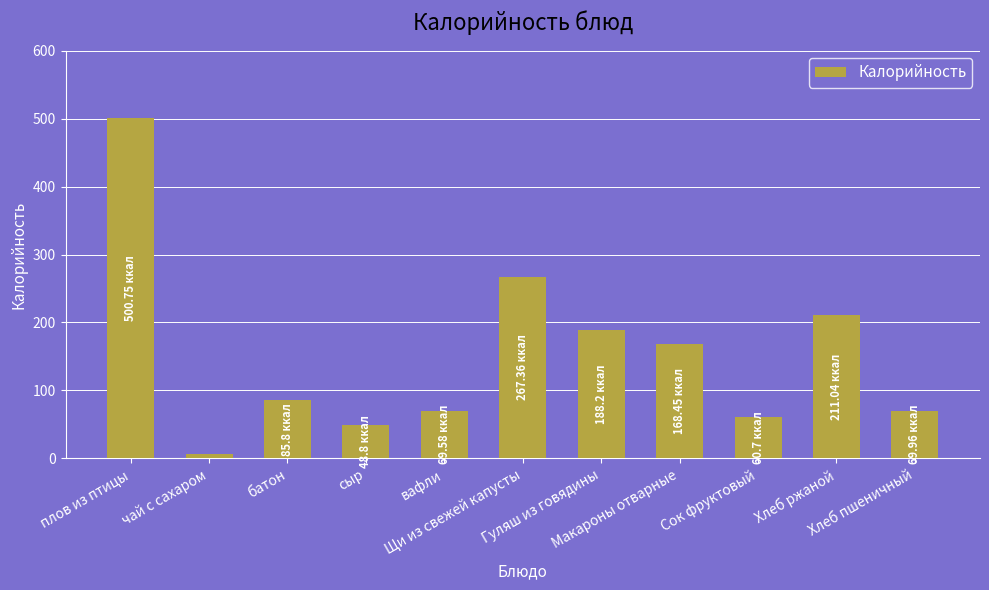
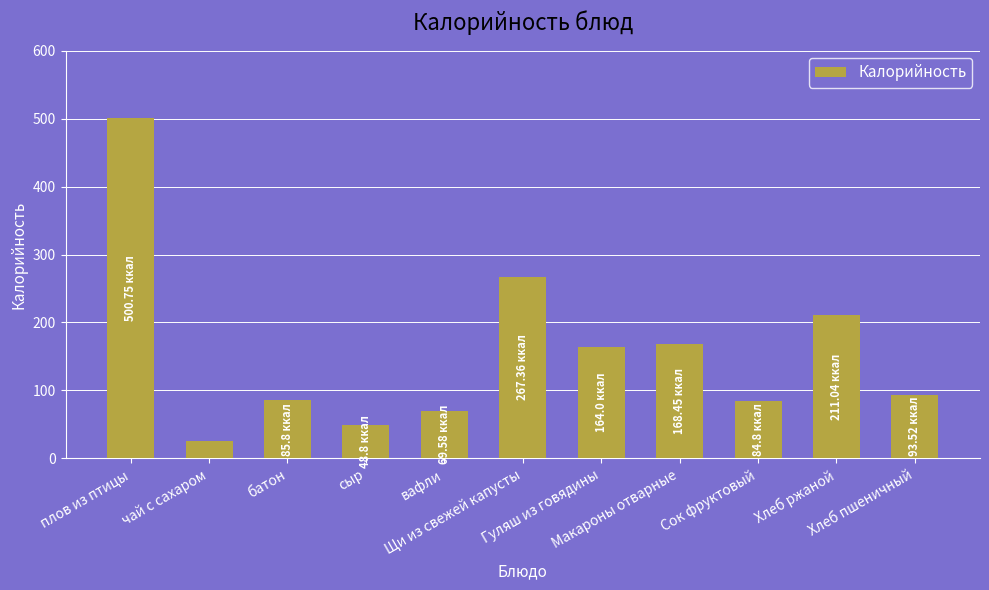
  {
    "плов из птицы": 500.75,
-   "чай с сахаром": 10,
+   "чай с сахаром": 30,
    "батон": 85.8,
    "сыр": 48.8,
    "вафли": 69.58,
    "Щи из свежей капусты": 267.36,
-   "Гуляш из говядины": 188.2,
+   "Гуляш из говядины": 164.0,
    "Макароны отварные": 168.45,
-   "Сок фруктовый": 60.7,
+   "Сок фруктовый": 84.8,
    "Хлеб ржаной": 211.04,
-   "Хлеб пшеничный": 69.96
+   "Хлеб пшеничный": 93.52
  }
